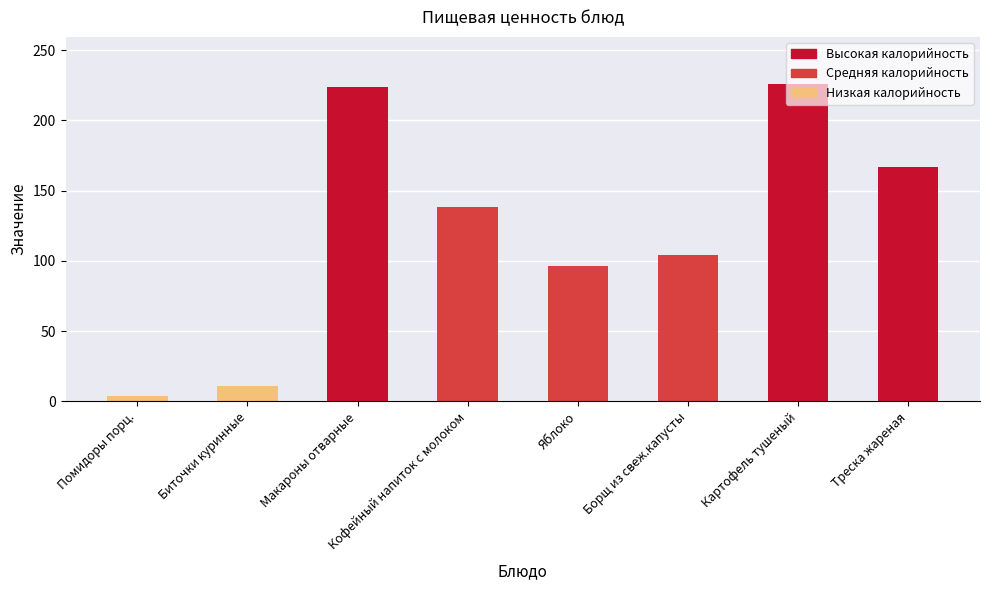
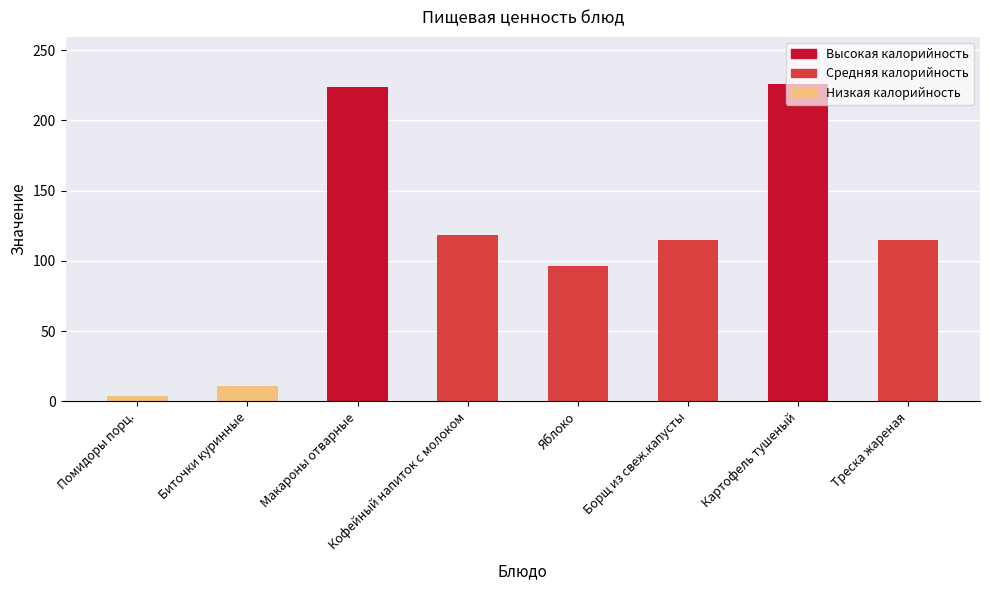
  {
    "Помидоры порц.": 4,
    "Биточки куринные": 11,
    "Макароны отварные": 224,
-   "Кофейный напиток с молоком": 139,
+   "Кофейный напиток с молоком": 119,
    "Яблоко": 96,
-   "Борщ из свеж.капусты": 104,
-   "Треска жареная": 167
+   "Борщ из свеж.капусты": 115,
+   "Треска жареная": 115
  }
